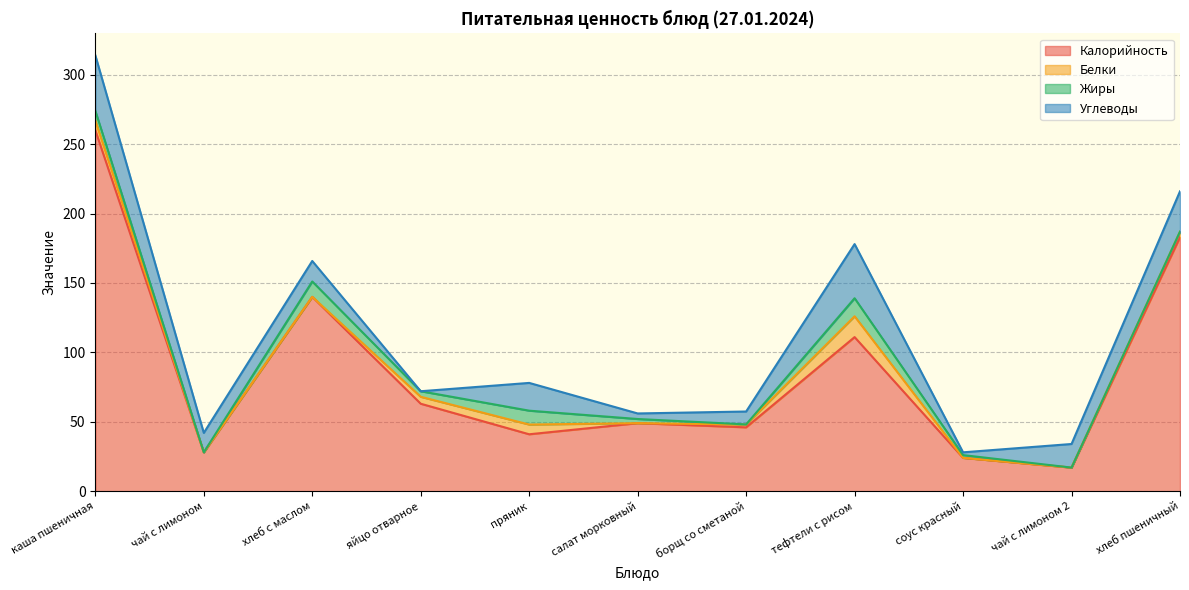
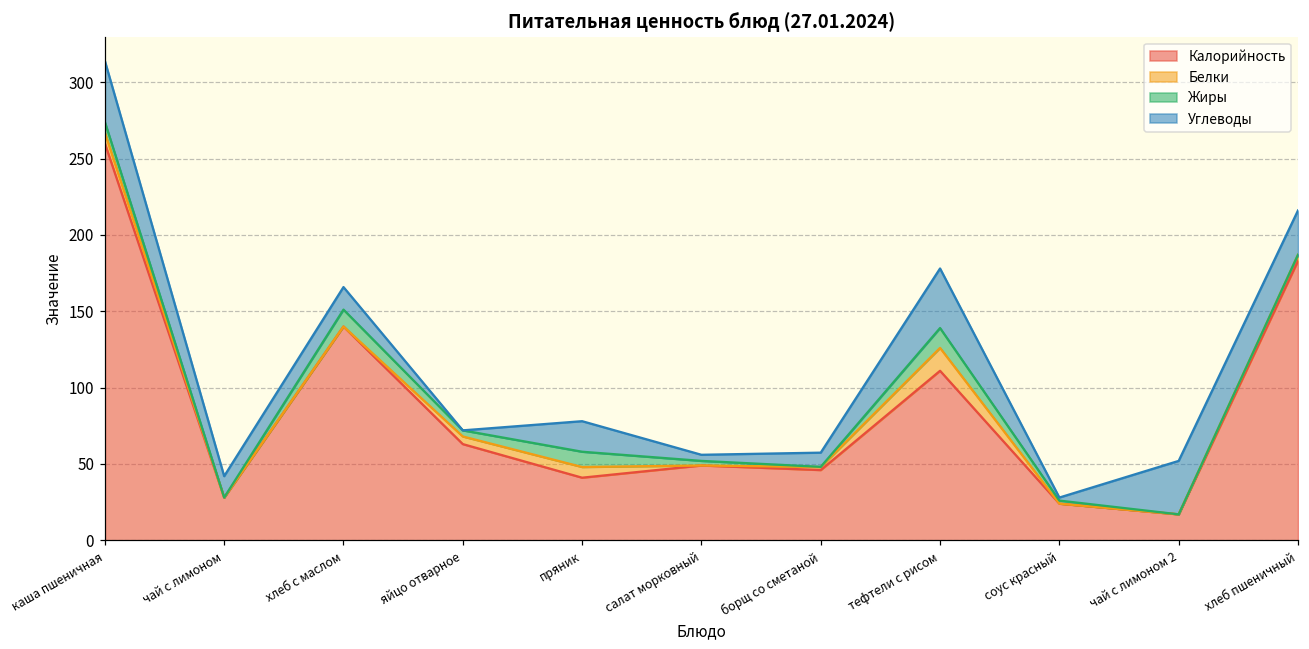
  {
    "Калорийность": {
      "каша пшеничная": 260,
      "яйцо отварное": 63,
      "пряник": 41,
      "борщ со сметаной": 46,
      "тефтели с рисом": 111,
      "хлеб пшеничный": 183
    },
    "Белки": {
      "каша пшеничная": 7,
      "яйцо отварное": 5,
      "пряник": 7,
      "тефтели с рисом": 15
    },
    "Жиры": {
      "каша пшеничная": 7,
      "хлеб с маслом": 11,
      "пряник": 10,
      "салат морковный": 3,
      "тефтели с рисом": 13,
      "соус красный": 2
    },
    "Углеводы": {
      "каша пшеничная": 40,
      "чай с лимоном": 14,
      "хлеб с маслом": 15,
      "пряник": 20,
      "салат морковный": 4,
      "борщ со сметаной": 9,
      "тефтели с рисом": 39,
      "соус красный": 2,
-     "чай с лимоном 2": 17,
+     "чай с лимоном 2": 35,
      "хлеб пшеничный": 29
    }
  }
